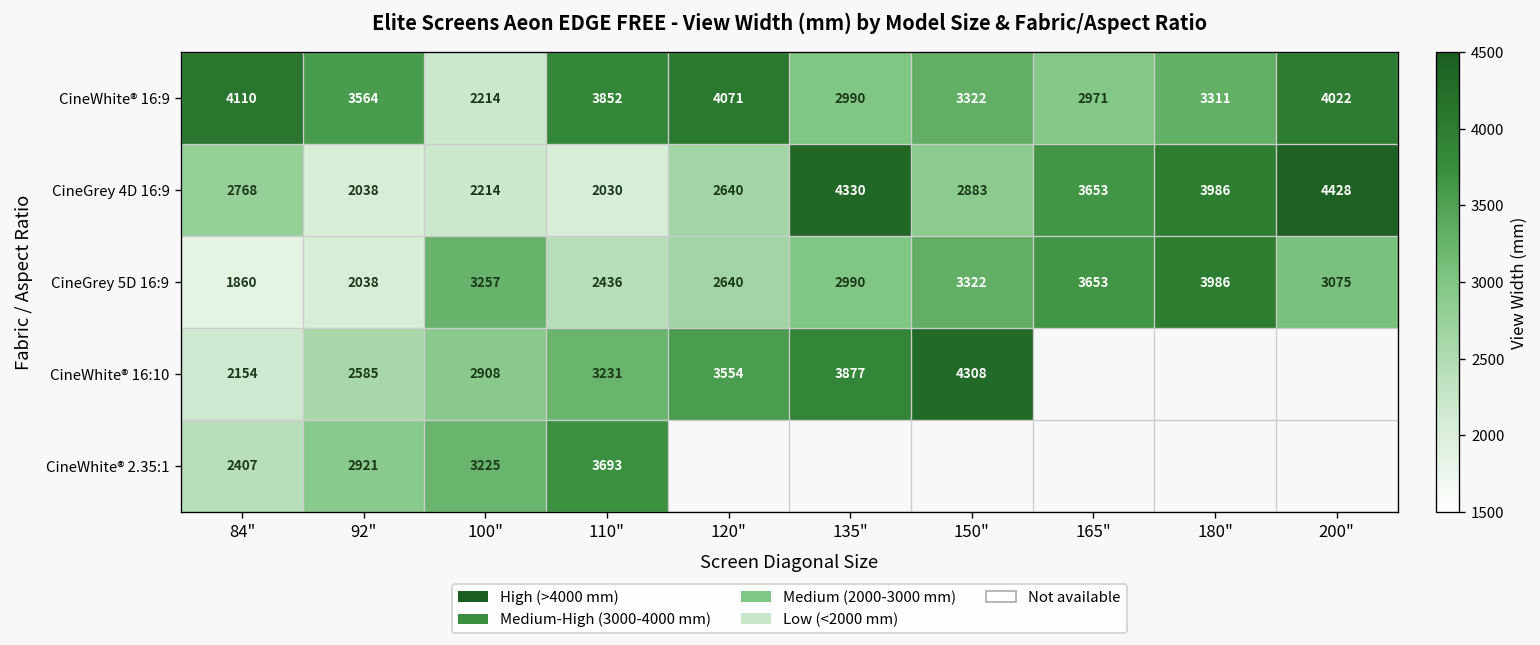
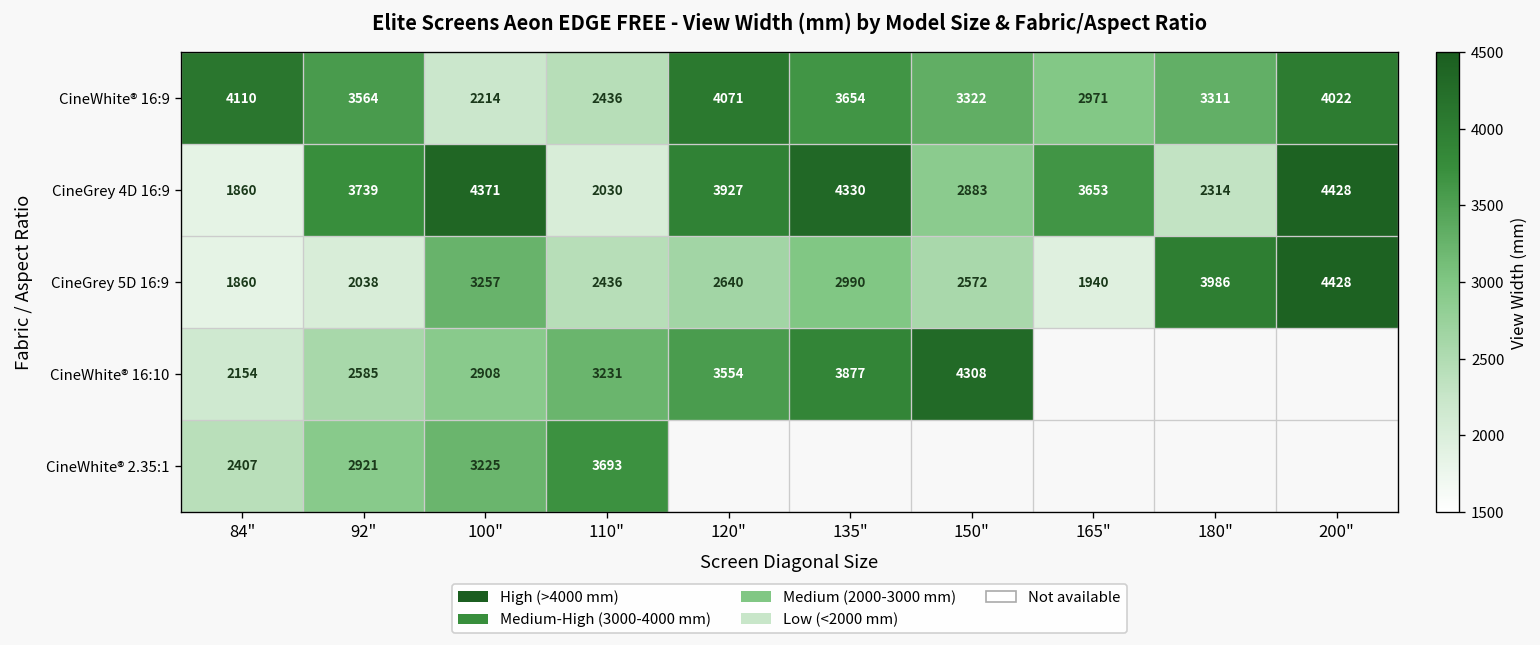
  {
    "CineWhite® 16:9": {
      "84\"": 4110,
      "92\"": 3564,
      "100\"": 2214,
-     "110\"": 3852,
+     "110\"": 2436,
      "120\"": 4071,
-     "135\"": 2990,
+     "135\"": 3654,
      "150\"": 3322,
      "165\"": 2971,
      "180\"": 3311,
      "200\"": 4022
    },
    "CineGrey 4D 16:9": {
-     "84\"": 2768,
-     "92\"": 2038,
-     "100\"": 2214,
+     "84\"": 1860,
+     "92\"": 3739,
+     "100\"": 4371,
      "110\"": 2030,
-     "120\"": 2640,
+     "120\"": 3927,
      "135\"": 4330,
      "150\"": 2883,
      "165\"": 3653,
-     "180\"": 3986,
+     "180\"": 2314,
      "200\"": 4428
    },
    "CineGrey 5D 16:9": {
      "84\"": 1860,
      "92\"": 2038,
      "100\"": 3257,
      "110\"": 2436,
      "120\"": 2640,
      "135\"": 2990,
-     "150\"": 3322,
-     "165\"": 3653,
+     "150\"": 2572,
+     "165\"": 1940,
      "180\"": 3986,
-     "200\"": 3075
+     "200\"": 4428
    },
    "CineWhite® 16:10": {
      "84\"": 2154,
      "92\"": 2585,
      "100\"": 2908,
      "110\"": 3231,
      "120\"": 3554,
      "135\"": 3877,
      "150\"": 4308
    },
    "CineWhite® 2.35:1": {
      "84\"": 2407,
      "92\"": 2921,
      "100\"": 3225,
      "110\"": 3693
    }
  }
